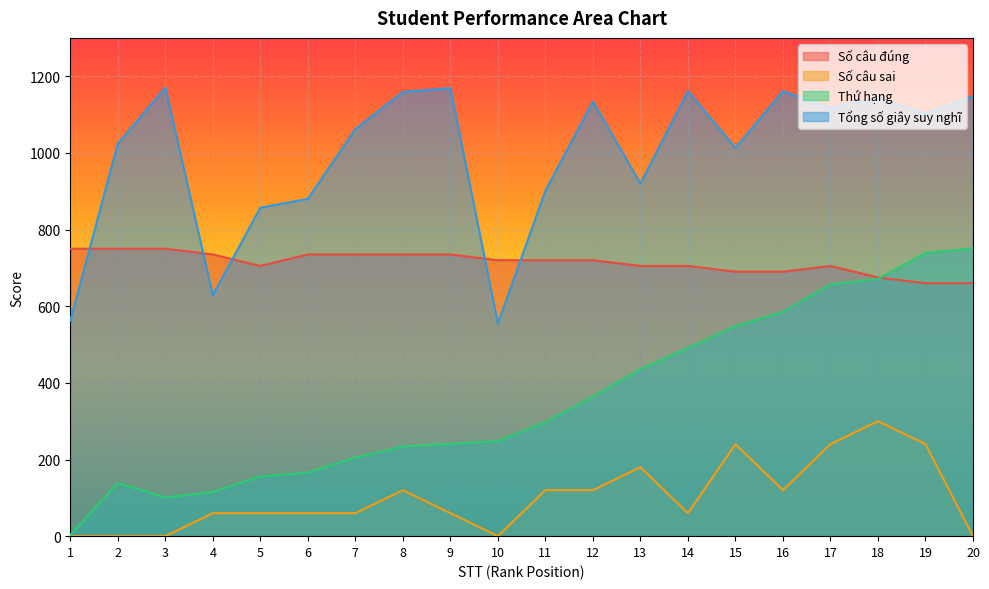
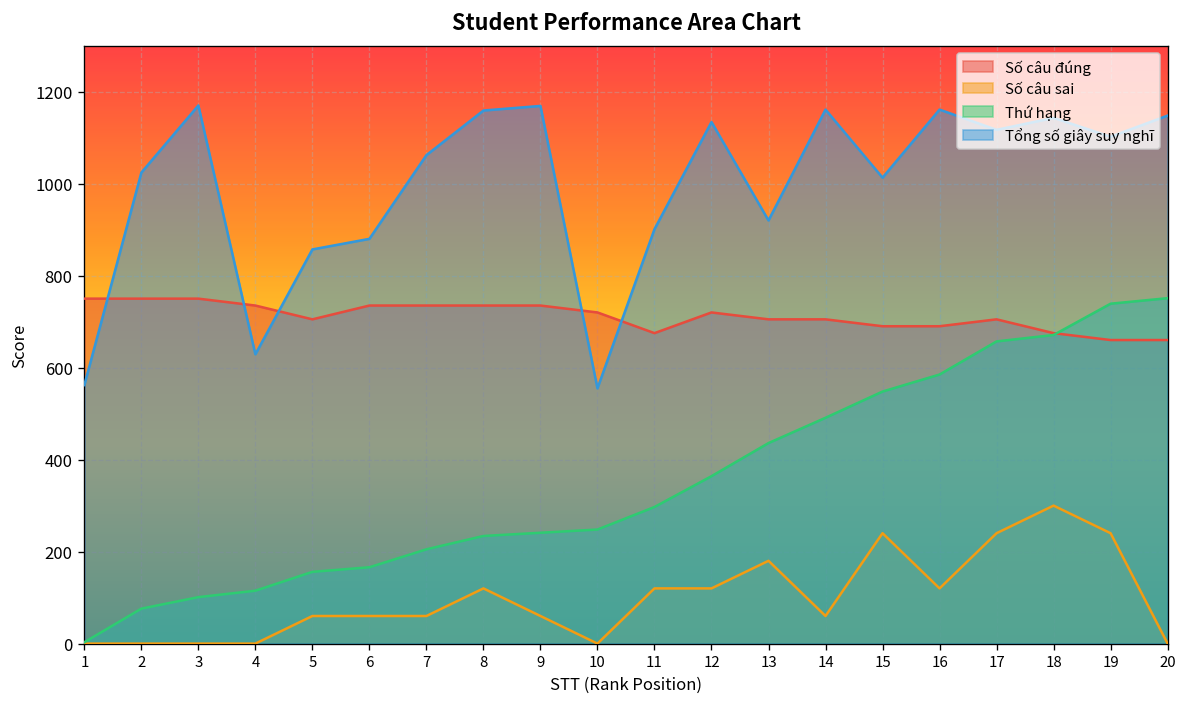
  {
    "Số câu đúng": {
      "1": 750,
      "2": 750,
      "3": 750,
      "4": 740,
      "5": 710,
      "6": 740,
      "7": 740,
      "8": 740,
      "9": 740,
      "10": 720,
-     "11": 720,
+     "11": 680,
      "12": 720,
      "13": 710,
      "14": 710,
      "15": 690,
      "16": 690,
      "17": 710,
      "19": 660,
      "20": 660
    },
    "Số câu sai": {
      "2": 0,
      "3": 0,
-     "4": 60,
+     "4": 0,
      "5": 60,
      "6": 60,
      "7": 60,
      "8": 120,
      "9": 60,
      "10": 0,
      "11": 120,
      "12": 120,
      "13": 180,
      "14": 60,
      "15": 240,
      "16": 120,
      "17": 240,
      "18": 300,
      "19": 240,
      "20": 0
    },
    "Thứ hạng": {
-     "2": 140,
+     "2": 80,
      "3": 100,
      "4": 120,
      "5": 160,
      "6": 170,
      "7": 210,
      "8": 230,
      "9": 240,
      "10": 250,
      "11": 300,
      "12": 360,
      "13": 440,
      "14": 490,
      "15": 550,
      "16": 590,
      "17": 660,
      "19": 740,
      "20": 750
    },
    "Tổng số giây suy nghĩ": {
      "1": 560,
      "2": 1020,
      "3": 1170,
      "4": 630,
      "5": 860,
      "6": 880,
      "7": 1060,
      "8": 1160,
      "9": 1170,
      "10": 560,
      "11": 900,
      "12": 1130,
      "13": 920,
      "14": 1160,
      "15": 1010,
      "16": 1160,
      "20": 1150
    }
  }
